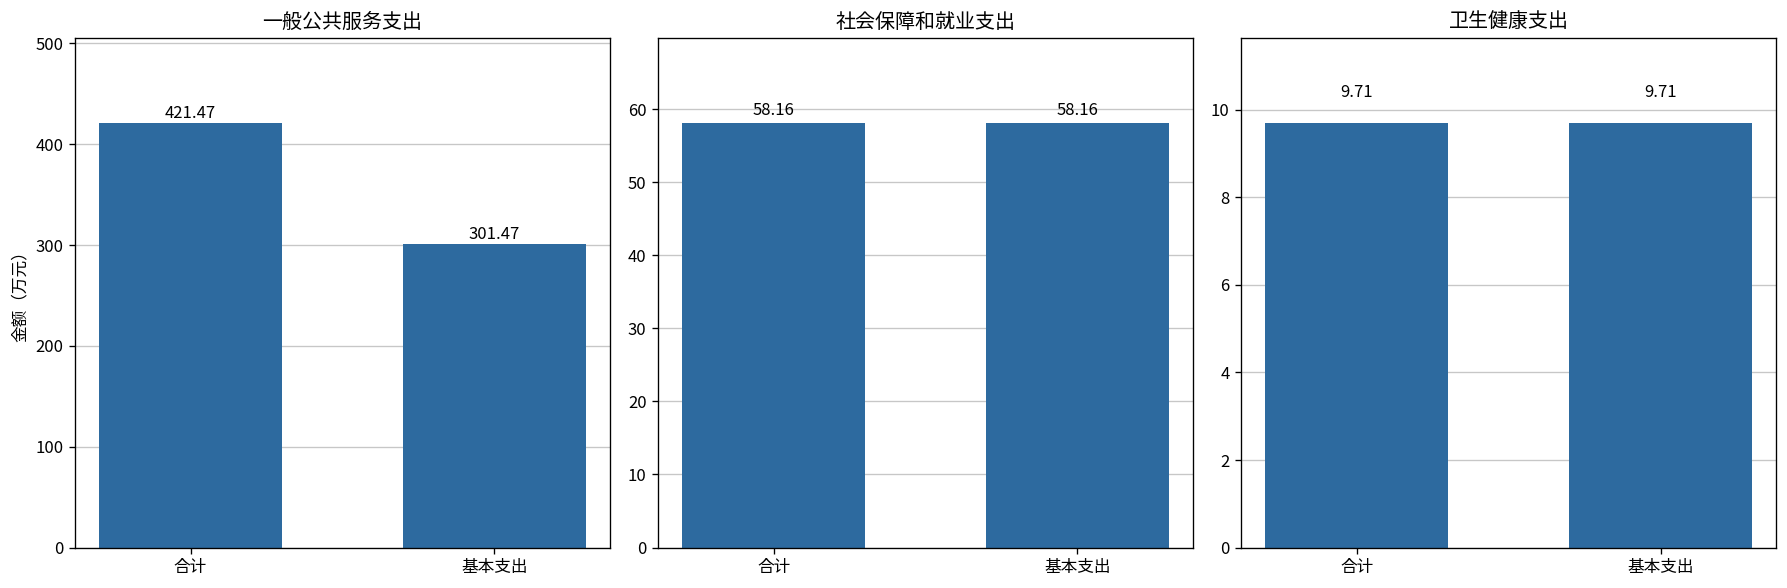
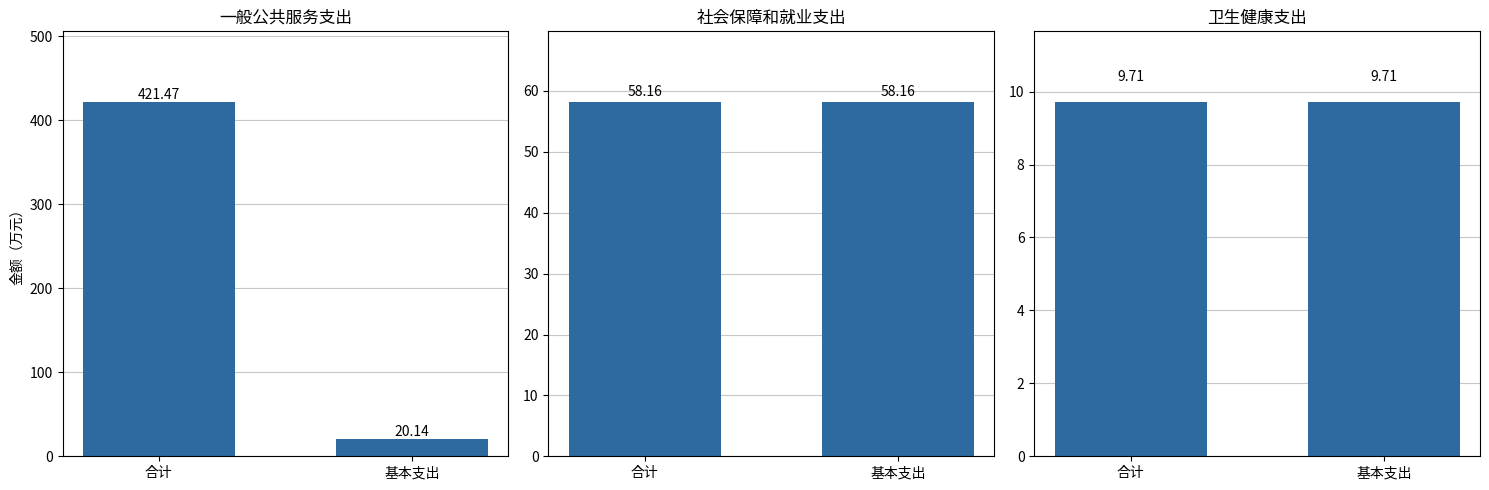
  {
    "一般公共服务支出": {
      "合计": 421.47,
-     "基本支出": 301.47
+     "基本支出": 20.14
    },
    "社会保障和就业支出": {
      "合计": 58.16,
      "基本支出": 58.16
    },
    "卫生健康支出": {
      "合计": 9.71,
      "基本支出": 9.71
    }
  }
